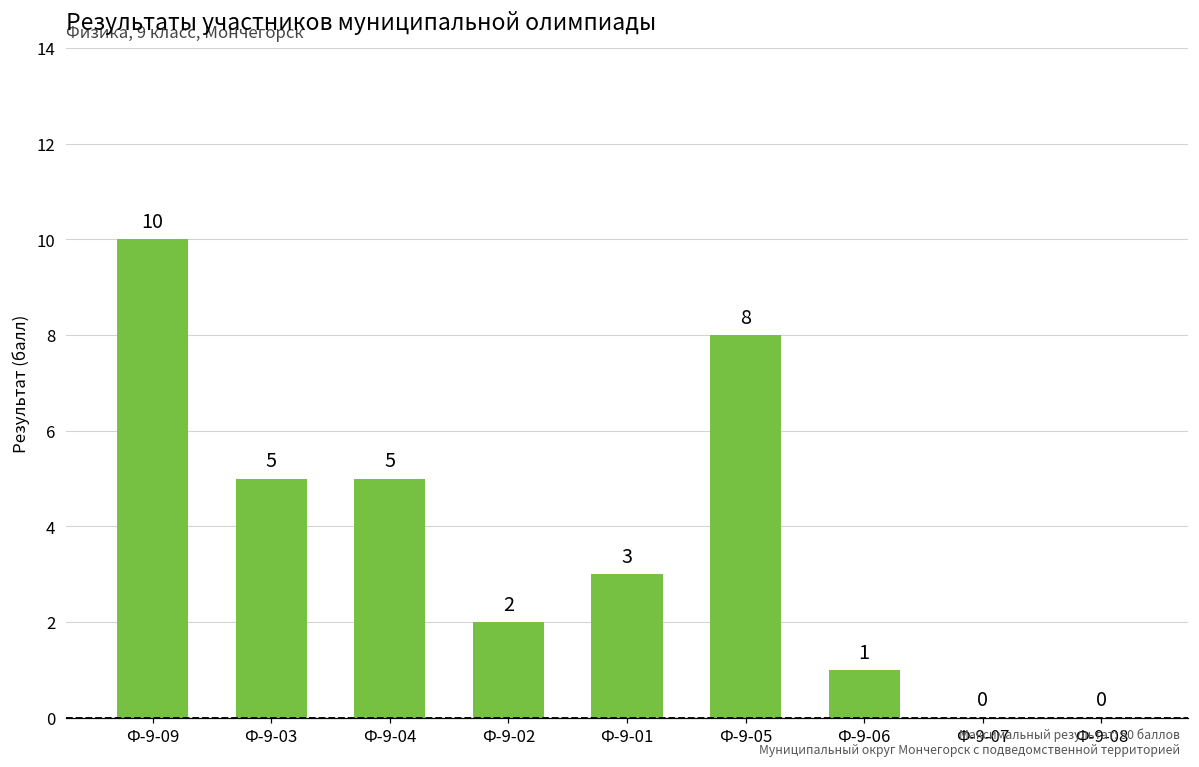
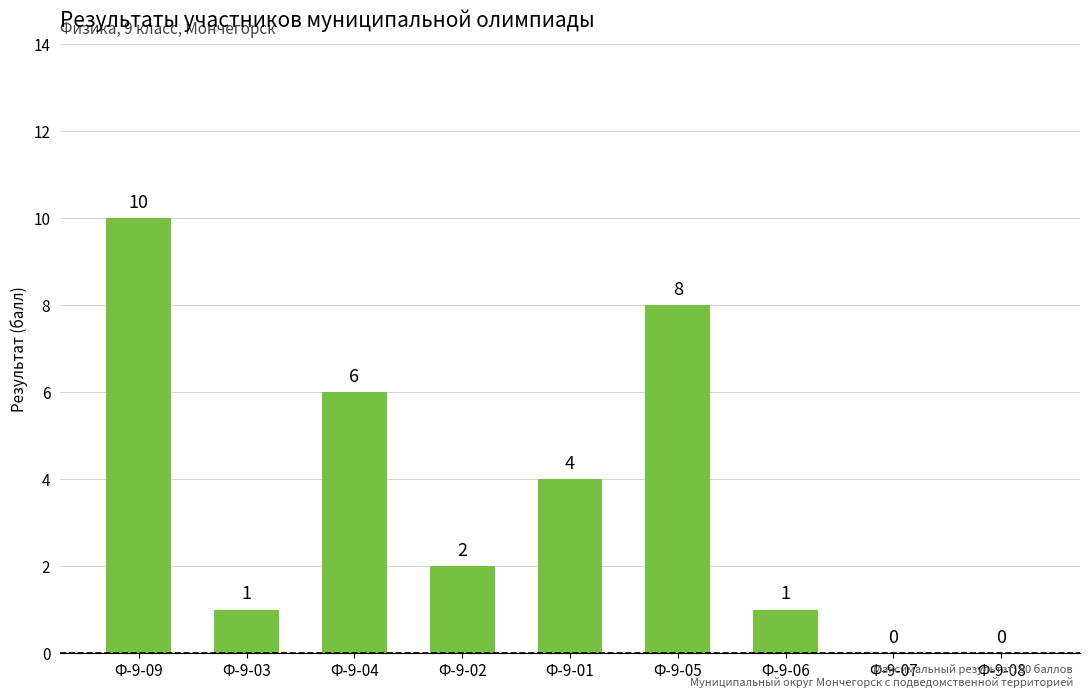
  {
    "Ф-9-09": 10,
-   "Ф-9-03": 5,
-   "Ф-9-04": 5,
+   "Ф-9-03": 1,
+   "Ф-9-04": 6,
    "Ф-9-02": 2,
-   "Ф-9-01": 3,
+   "Ф-9-01": 4,
    "Ф-9-05": 8,
    "Ф-9-06": 1,
    "Ф-9-07": 0,
    "Ф-9-08": 0
  }
